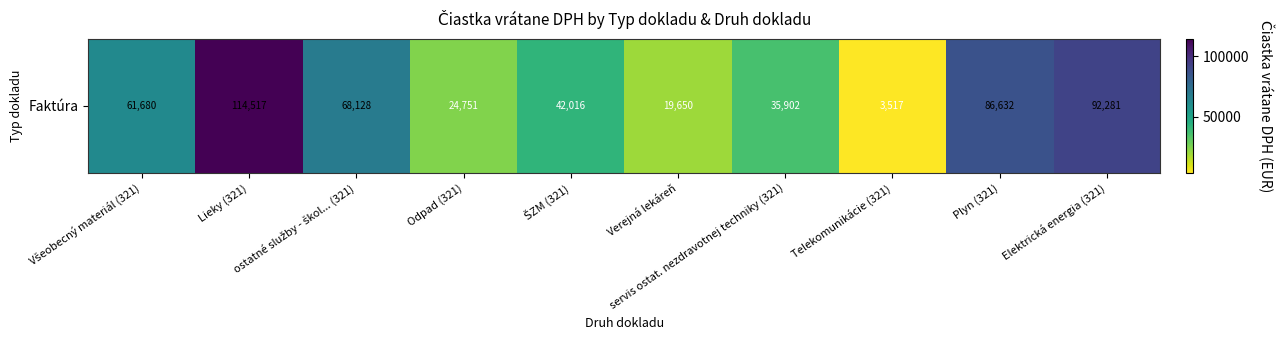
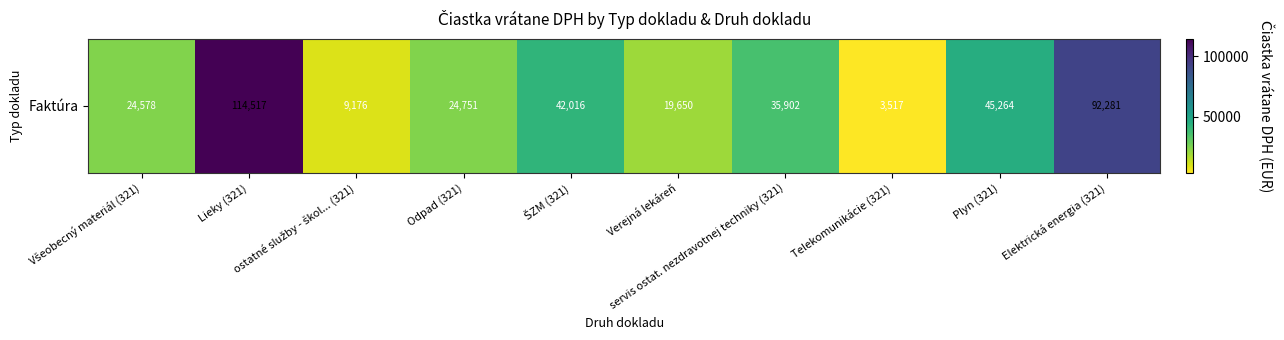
  {
    "Faktúra": {
-     "Všeobecný materiál (321)": "61,680",
+     "Všeobecný materiál (321)": "24,578",
      "Lieky (321)": "114,517",
-     "ostatné služby - škol... (321)": "68,128",
+     "ostatné služby - škol... (321)": "9,176",
      "Odpad (321)": "24,751",
      "ŠZM (321)": "42,016",
      "Verejná lekáreň": "19,650",
      "servis ostat. nezdravotnej techniky (321)": "35,902",
      "Telekomunikácie (321)": "3,517",
-     "Plyn (321)": "86,632",
+     "Plyn (321)": "45,264",
      "Elektrická energia (321)": "92,281"
    }
  }
